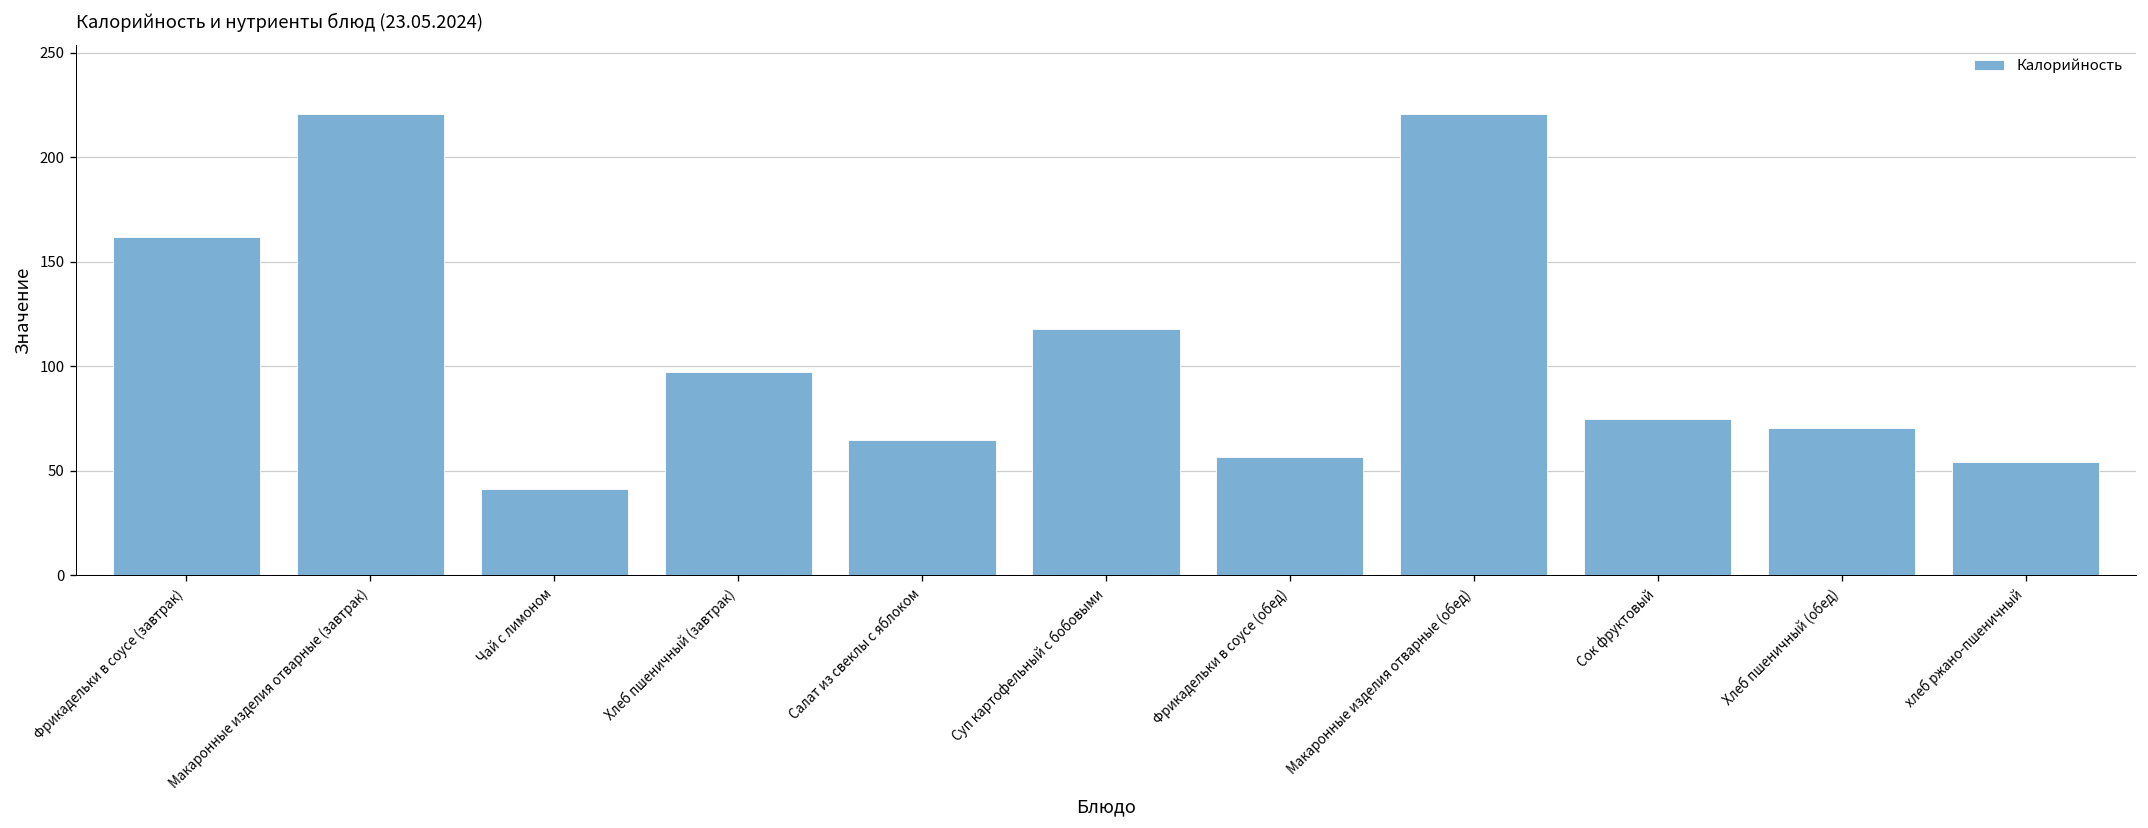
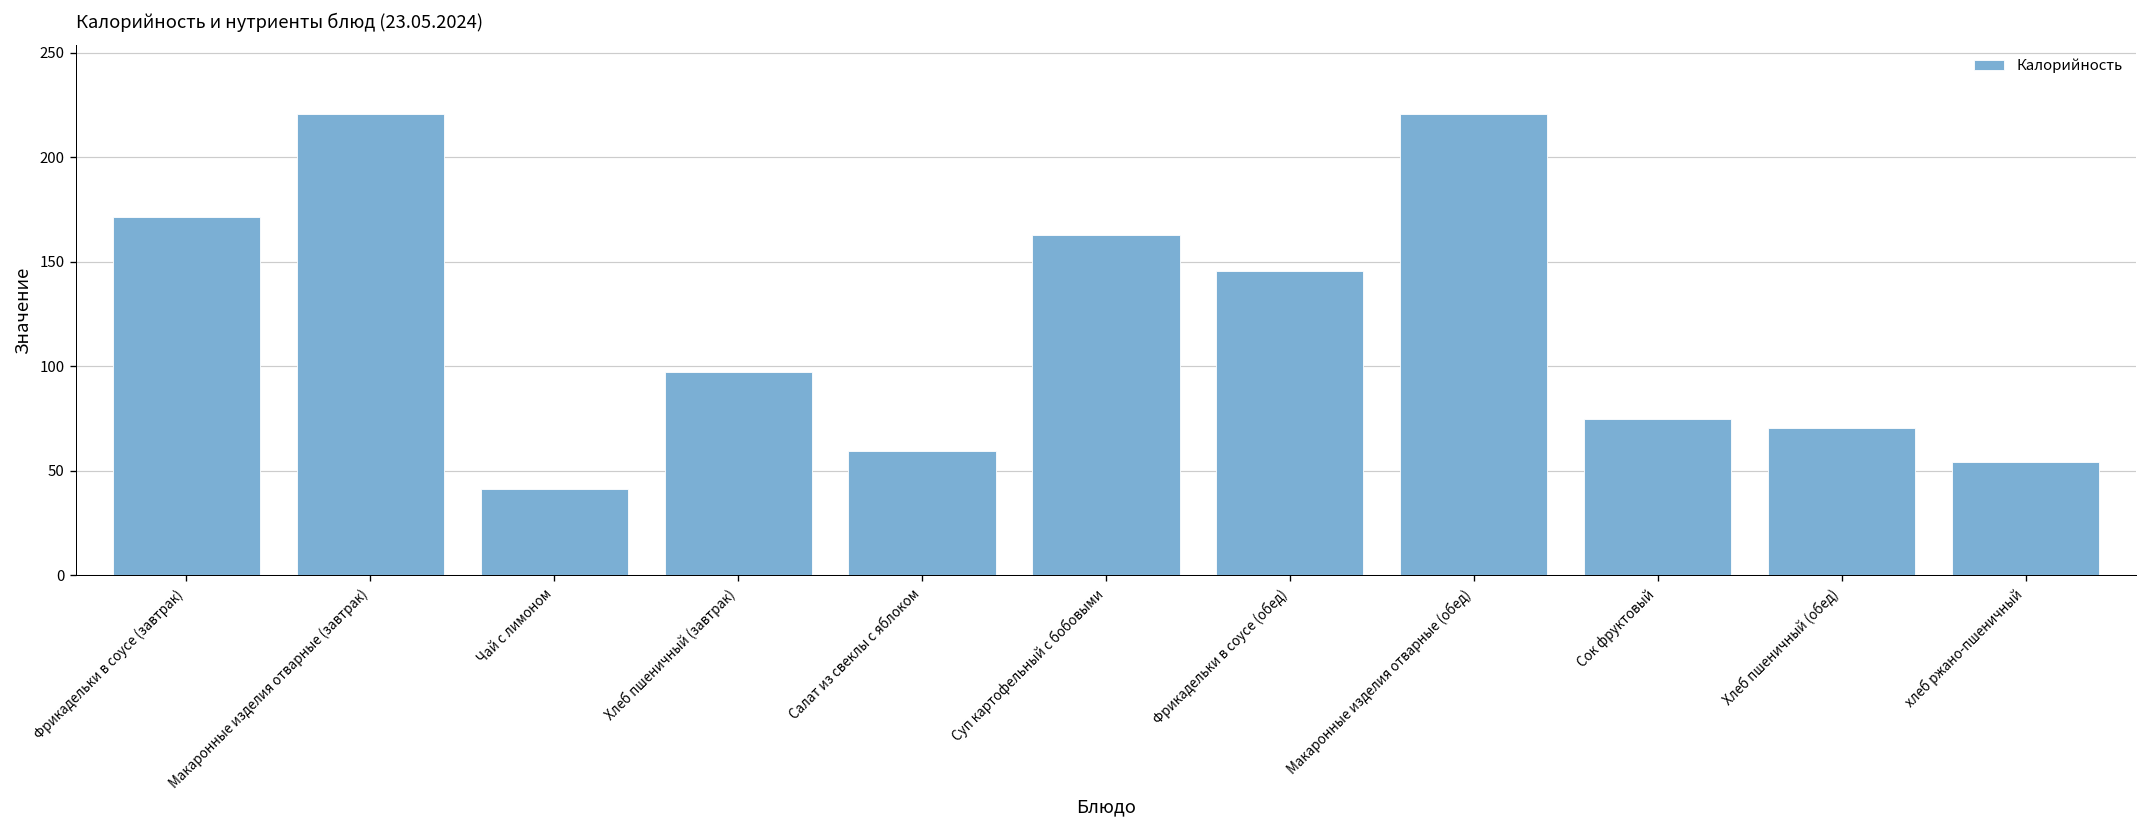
  {
-   "Фрикадельки в соусе (завтрак)": 162,
+   "Фрикадельки в соусе (завтрак)": 171,
    "Макаронные изделия отварные (завтрак)": 221,
    "Чай с лимоном": 41,
    "Хлеб пшеничный (завтрак)": 97,
-   "Салат из свеклы с яблоком": 65,
-   "Суп картофельный с бобовыми": 118,
-   "Фрикадельки в соусе (обед)": 57,
+   "Салат из свеклы с яблоком": 59,
+   "Суп картофельный с бобовыми": 163,
+   "Фрикадельки в соусе (обед)": 146,
    "Макаронные изделия отварные (обед)": 221,
    "Сок фруктовый": 75,
    "Хлеб пшеничный (обед)": 71,
    "хлеб ржано-пшеничный": 54
  }
